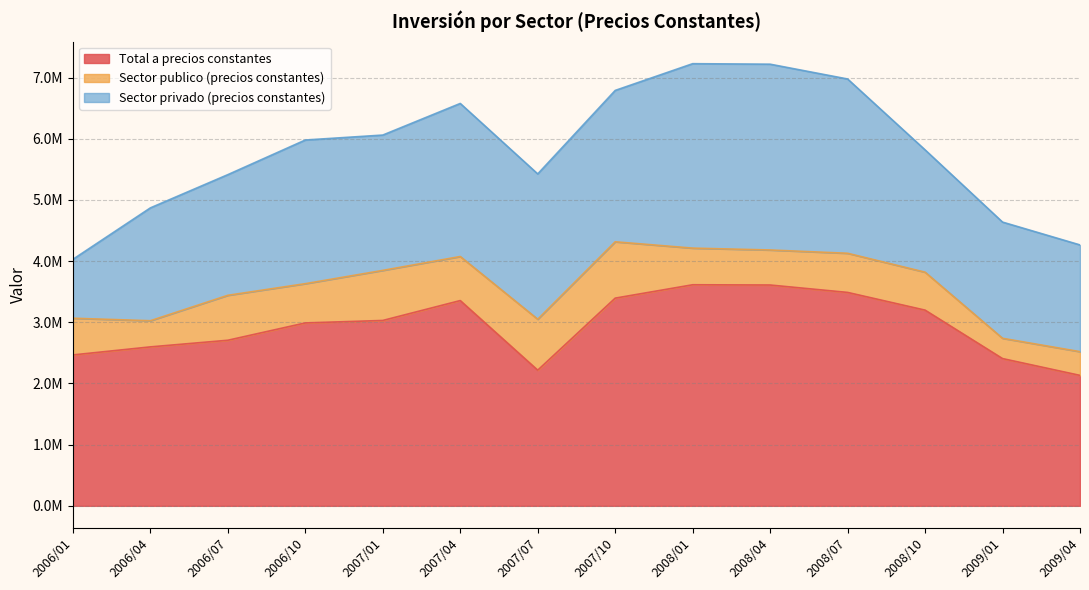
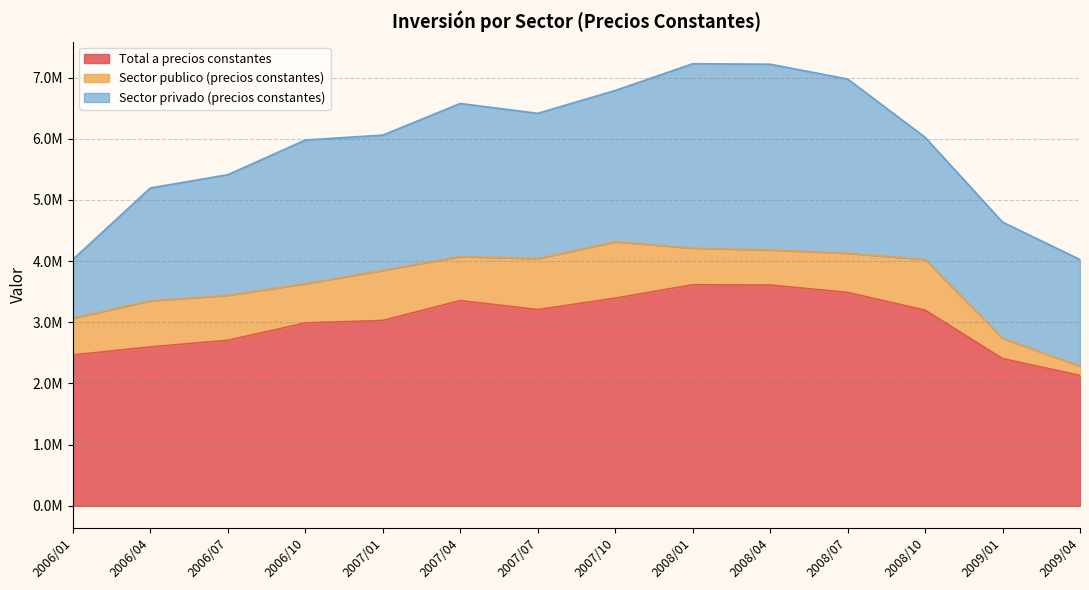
  {
    "Total a precios constantes": {
      "2006/01": 2500000,
      "2006/04": 2600000,
      "2006/07": 2700000,
      "2006/10": 3000000,
      "2007/01": 3000000,
      "2007/04": 3400000,
-     "2007/07": 2200000,
+     "2007/07": 3200000,
      "2007/10": 3400000,
      "2008/01": 3600000,
      "2008/04": 3600000,
      "2008/07": 3500000,
      "2008/10": 3200000,
      "2009/01": 2400000,
      "2009/04": 2100000
    },
    "Sector publico (precios constantes)": {
      "2006/01": 600000,
-     "2006/04": 400000,
+     "2006/04": 800000,
      "2006/07": 700000,
      "2006/10": 600000,
      "2007/01": 800000,
      "2007/04": 700000,
      "2007/07": 800000,
      "2007/10": 900000,
      "2008/01": 600000,
      "2008/04": 600000,
      "2008/07": 600000,
-     "2008/10": 600000,
+     "2008/10": 800000,
      "2009/01": 300000,
-     "2009/04": 400000
+     "2009/04": 100000
    },
    "Sector privado (precios constantes)": {
      "2006/01": 1000000,
      "2006/04": 1800000,
      "2006/07": 2000000,
      "2006/10": 2300000,
      "2007/01": 2200000,
      "2007/04": 2500000,
      "2007/07": 2400000,
      "2007/10": 2500000,
      "2008/01": 3000000,
      "2008/04": 3000000,
      "2008/07": 2800000,
      "2008/10": 2000000,
      "2009/01": 1900000,
      "2009/04": 1700000
    }
  }
